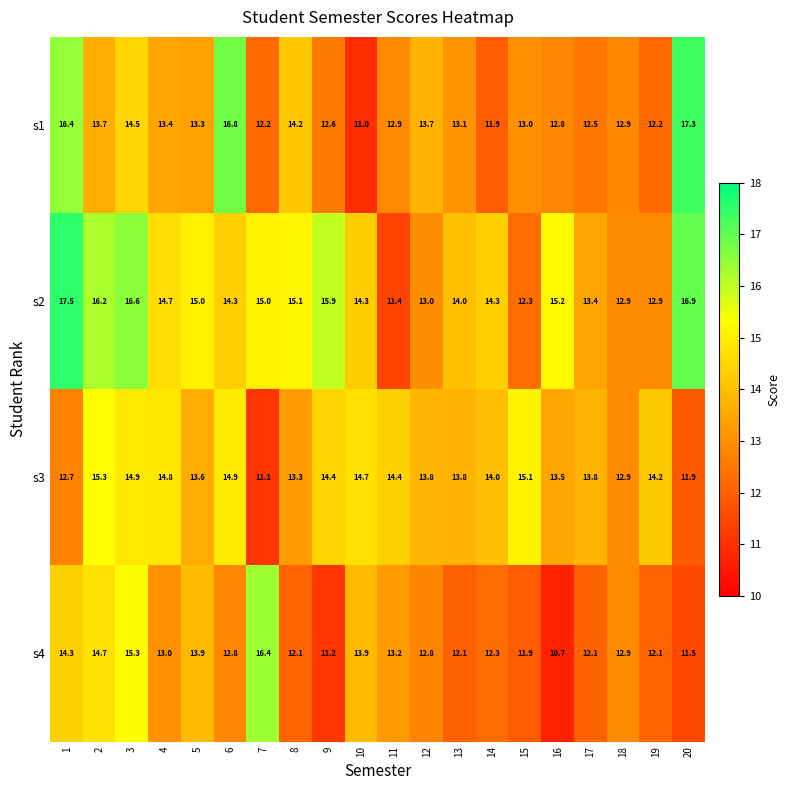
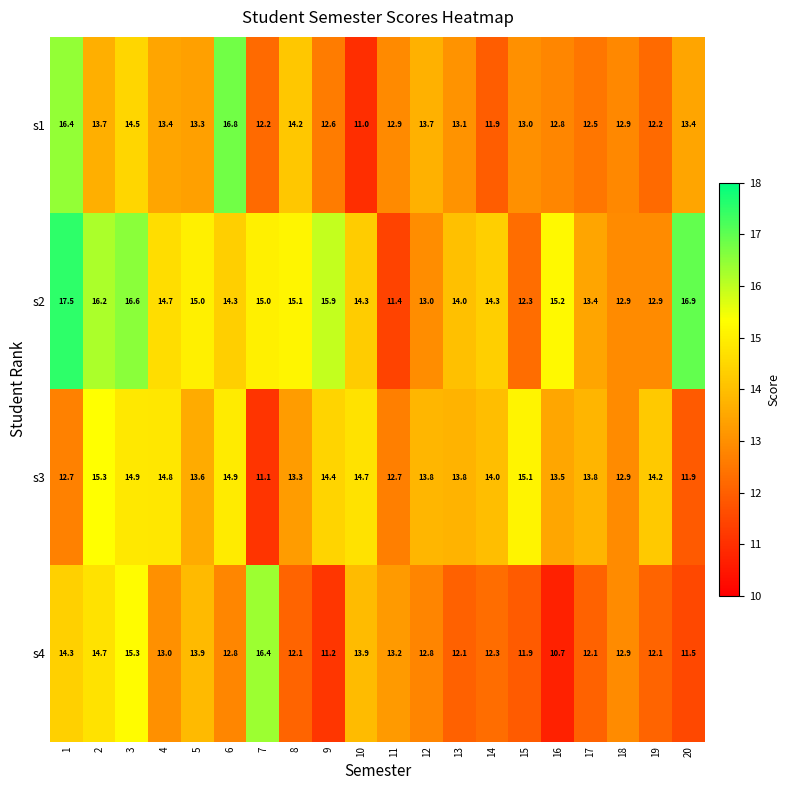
  {
    "s1": {
      "1": 16.4,
      "2": 13.7,
      "3": 14.5,
      "4": 13.4,
      "5": 13.3,
      "6": 16.8,
      "7": 12.2,
      "8": 14.2,
      "9": 12.6,
      "10": 11.0,
      "11": 12.9,
      "12": 13.7,
      "13": 13.1,
      "14": 11.9,
      "15": 13.0,
      "16": 12.8,
      "17": 12.5,
      "18": 12.9,
      "19": 12.2,
-     "20": 17.3
+     "20": 13.4
    },
    "s2": {
      "1": 17.5,
      "2": 16.2,
      "3": 16.6,
      "4": 14.7,
      "5": 15.0,
      "6": 14.3,
      "7": 15.0,
      "8": 15.1,
      "9": 15.9,
      "10": 14.3,
      "11": 11.4,
      "12": 13.0,
      "13": 14.0,
      "14": 14.3,
      "15": 12.3,
      "16": 15.2,
      "17": 13.4,
      "18": 12.9,
      "19": 12.9,
      "20": 16.9
    },
    "s3": {
      "1": 12.7,
      "2": 15.3,
      "3": 14.9,
      "4": 14.8,
      "5": 13.6,
      "6": 14.9,
      "7": 11.1,
      "8": 13.3,
      "9": 14.4,
      "10": 14.7,
-     "11": 14.4,
+     "11": 12.7,
      "12": 13.8,
      "13": 13.8,
      "14": 14.0,
      "15": 15.1,
      "16": 13.5,
      "17": 13.8,
      "18": 12.9,
      "19": 14.2,
      "20": 11.9
    },
    "s4": {
      "1": 14.3,
      "2": 14.7,
      "3": 15.3,
      "4": 13.0,
      "5": 13.9,
      "6": 12.8,
      "7": 16.4,
      "8": 12.1,
      "9": 11.2,
      "10": 13.9,
      "11": 13.2,
      "12": 12.8,
      "13": 12.1,
      "14": 12.3,
      "15": 11.9,
      "16": 10.7,
      "17": 12.1,
      "18": 12.9,
      "19": 12.1,
      "20": 11.5
    }
  }
